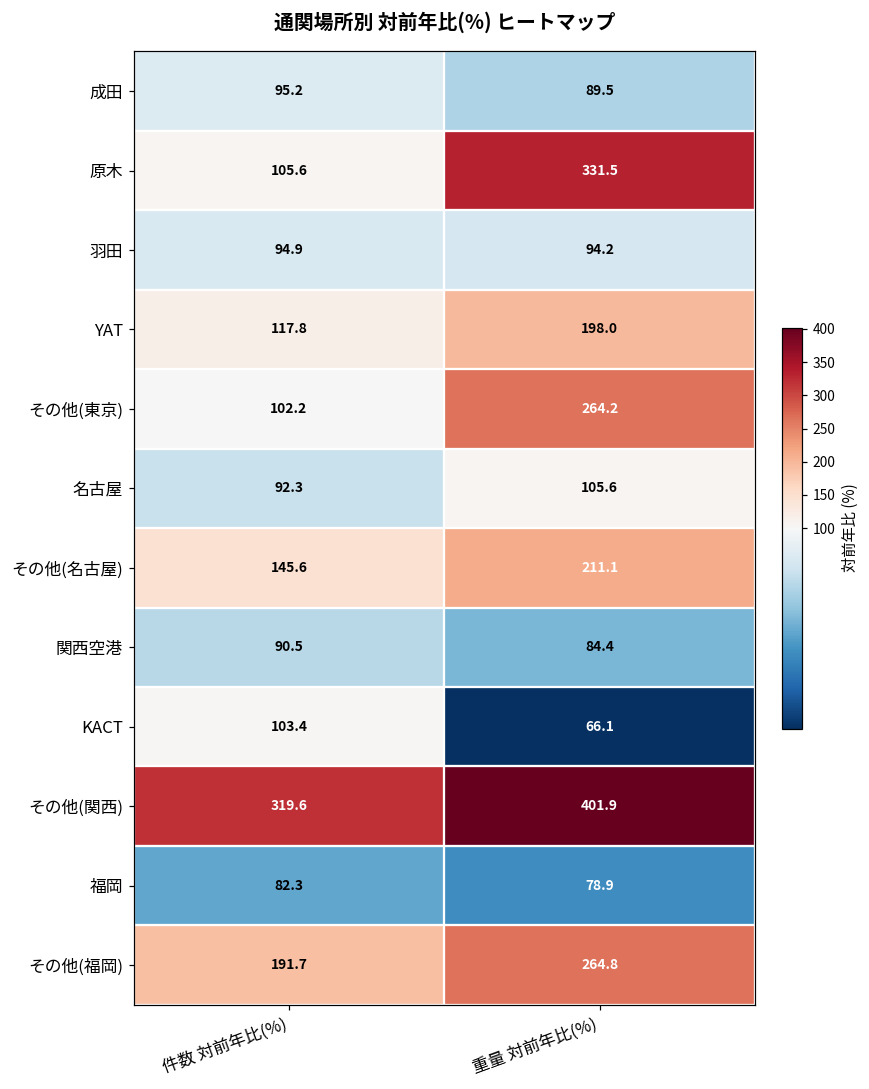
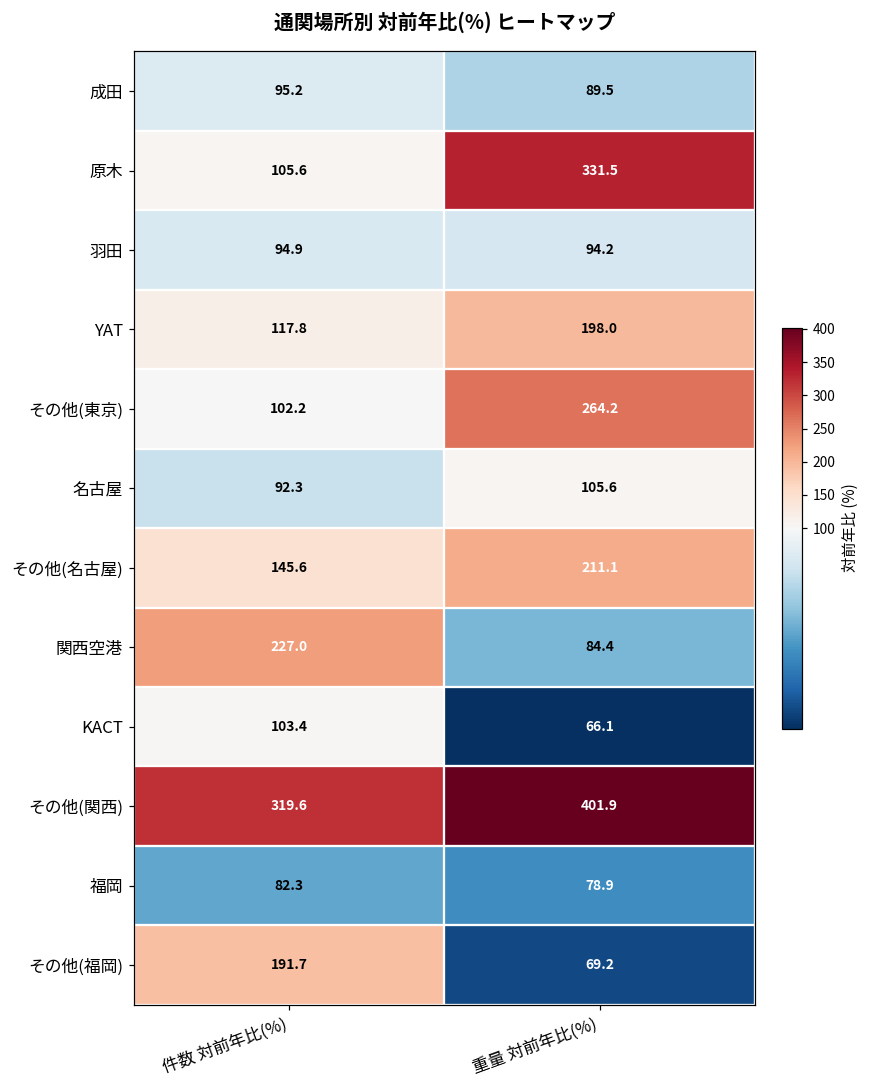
  {
    "成田": {
      "件数 対前年比(%)": 95.2,
      "重量 対前年比(%)": 89.5
    },
    "原木": {
      "件数 対前年比(%)": 105.6,
      "重量 対前年比(%)": 331.5
    },
    "羽田": {
      "件数 対前年比(%)": 94.9,
      "重量 対前年比(%)": 94.2
    },
    "YAT": {
      "件数 対前年比(%)": 117.8,
      "重量 対前年比(%)": 198.0
    },
    "その他(東京)": {
      "件数 対前年比(%)": 102.2,
      "重量 対前年比(%)": 264.2
    },
    "名古屋": {
      "件数 対前年比(%)": 92.3,
      "重量 対前年比(%)": 105.6
    },
    "その他(名古屋)": {
      "件数 対前年比(%)": 145.6,
      "重量 対前年比(%)": 211.1
    },
    "関西空港": {
-     "件数 対前年比(%)": 90.5,
+     "件数 対前年比(%)": 227.0,
      "重量 対前年比(%)": 84.4
    },
    "KACT": {
      "件数 対前年比(%)": 103.4,
      "重量 対前年比(%)": 66.1
    },
    "その他(関西)": {
      "件数 対前年比(%)": 319.6,
      "重量 対前年比(%)": 401.9
    },
    "福岡": {
      "件数 対前年比(%)": 82.3,
      "重量 対前年比(%)": 78.9
    },
    "その他(福岡)": {
      "件数 対前年比(%)": 191.7,
-     "重量 対前年比(%)": 264.8
+     "重量 対前年比(%)": 69.2
    }
  }
